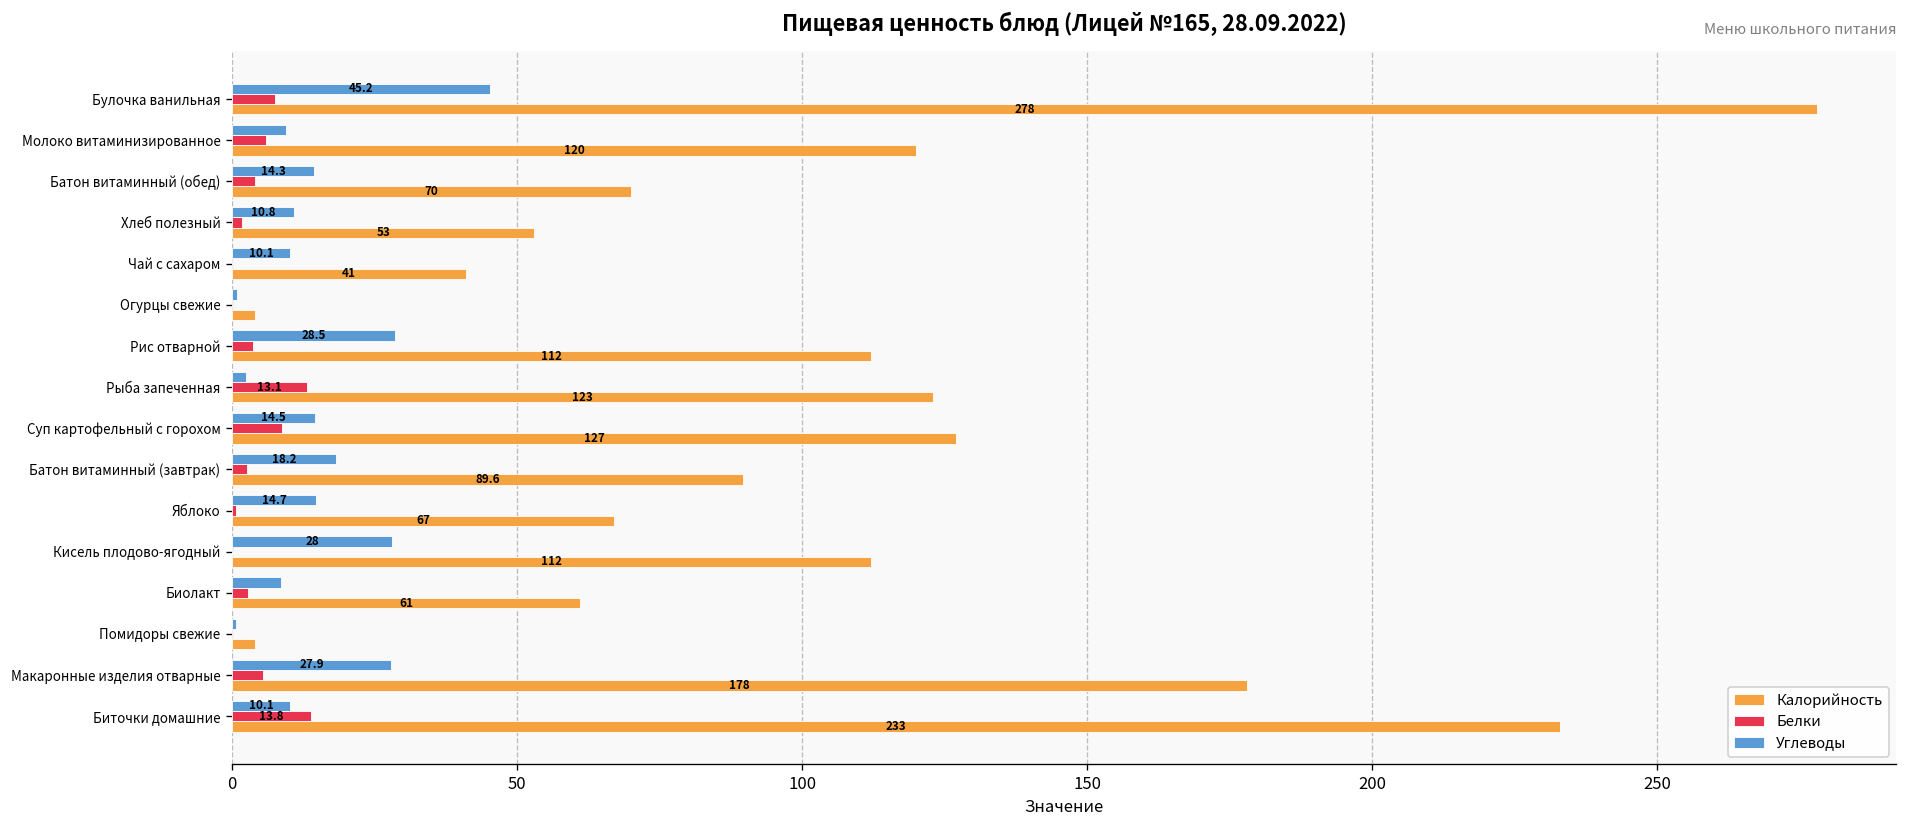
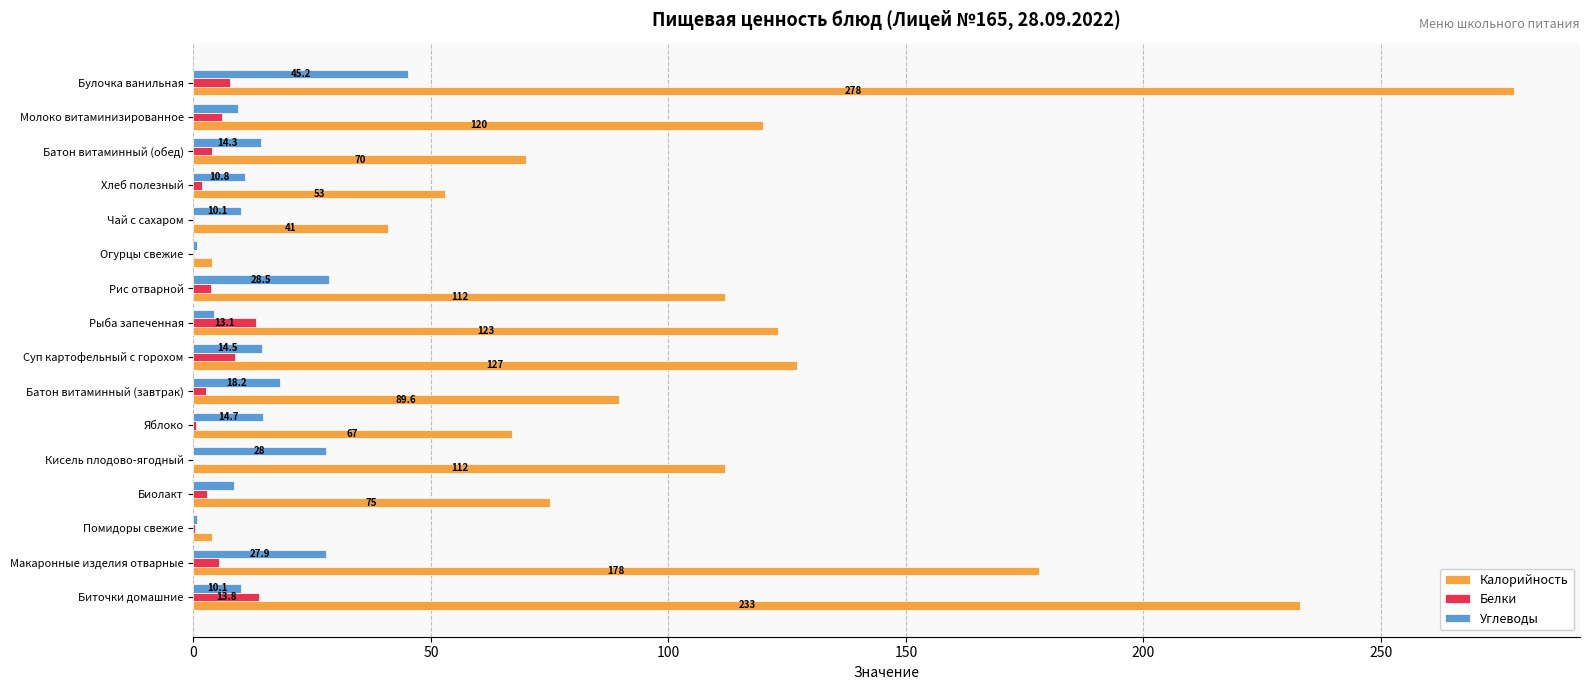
  {
    "Калорийность": {
      "Булочка ванильная": 278,
      "Молоко витаминизированное": 120,
      "Батон витаминный (обед)": 70,
      "Хлеб полезный": 53,
      "Чай с сахаром": 41,
      "Рис отварной": 112,
      "Рыба запеченная": 123,
      "Суп картофельный с горохом": 127,
      "Батон витаминный (завтрак)": 89.6,
      "Яблоко": 67,
      "Кисель плодово-ягодный": 112,
-     "Биолакт": 61,
+     "Биолакт": 75,
      "Макаронные изделия отварные": 178,
      "Биточки домашние": 233
    },
    "Белки": {
      "Рыба запеченная": 13.1,
      "Биточки домашние": 13.8
    },
    "Углеводы": {
      "Молоко витаминизированное": 9,
      "Огурцы свежие": 1,
-     "Рыба запеченная": 3,
+     "Рыба запеченная": 4,
      "Биолакт": 9,
      "Помидоры свежие": 1
    }
  }
